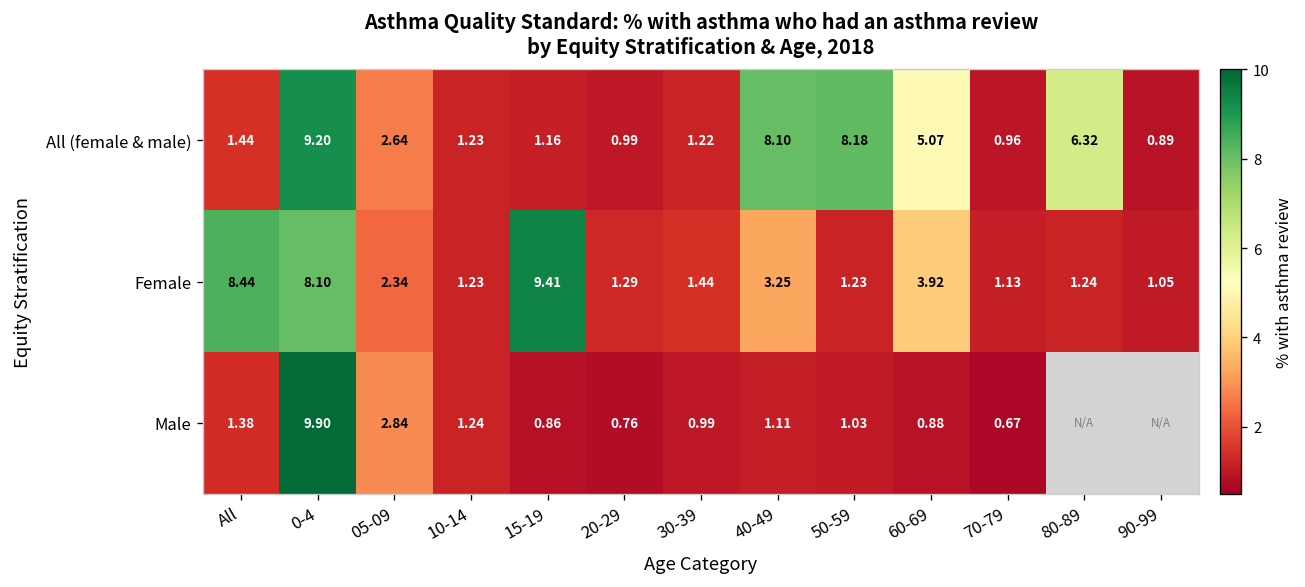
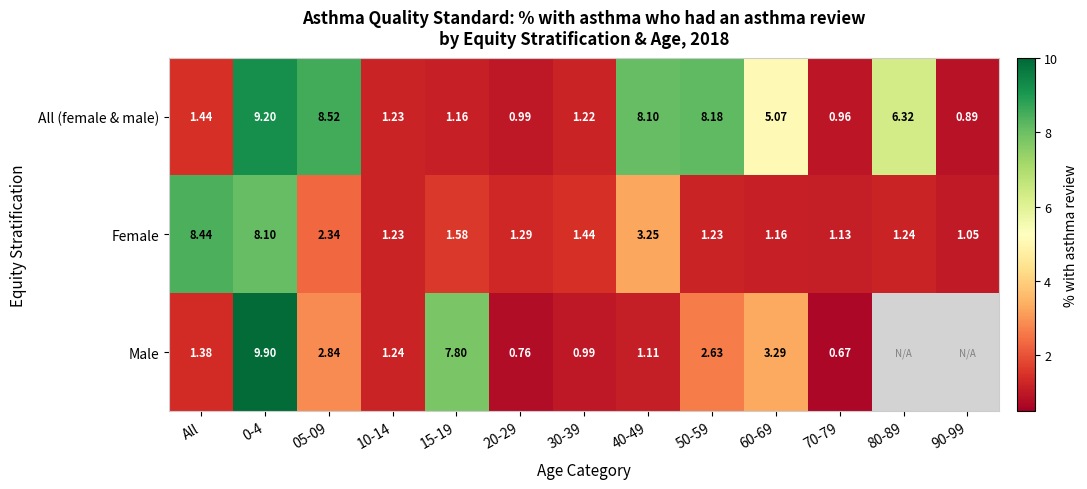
  {
    "All (female & male)": {
      "All": 1.44,
      "0-4": 9.20,
-     "05-09": 2.64,
+     "05-09": 8.52,
      "10-14": 1.23,
      "15-19": 1.16,
      "20-29": 0.99,
      "30-39": 1.22,
      "40-49": 8.10,
      "50-59": 8.18,
      "60-69": 5.07,
      "70-79": 0.96,
      "80-89": 6.32,
      "90-99": 0.89
    },
    "Female": {
      "All": 8.44,
      "0-4": 8.10,
      "05-09": 2.34,
      "10-14": 1.23,
-     "15-19": 9.41,
+     "15-19": 1.58,
      "20-29": 1.29,
      "30-39": 1.44,
      "40-49": 3.25,
      "50-59": 1.23,
-     "60-69": 3.92,
+     "60-69": 1.16,
      "70-79": 1.13,
      "80-89": 1.24,
      "90-99": 1.05
    },
    "Male": {
      "All": 1.38,
      "0-4": 9.90,
      "05-09": 2.84,
      "10-14": 1.24,
-     "15-19": 0.86,
+     "15-19": 7.80,
      "20-29": 0.76,
      "30-39": 0.99,
      "40-49": 1.11,
-     "50-59": 1.03,
-     "60-69": 0.88,
+     "50-59": 2.63,
+     "60-69": 3.29,
      "70-79": 0.67
    }
  }
